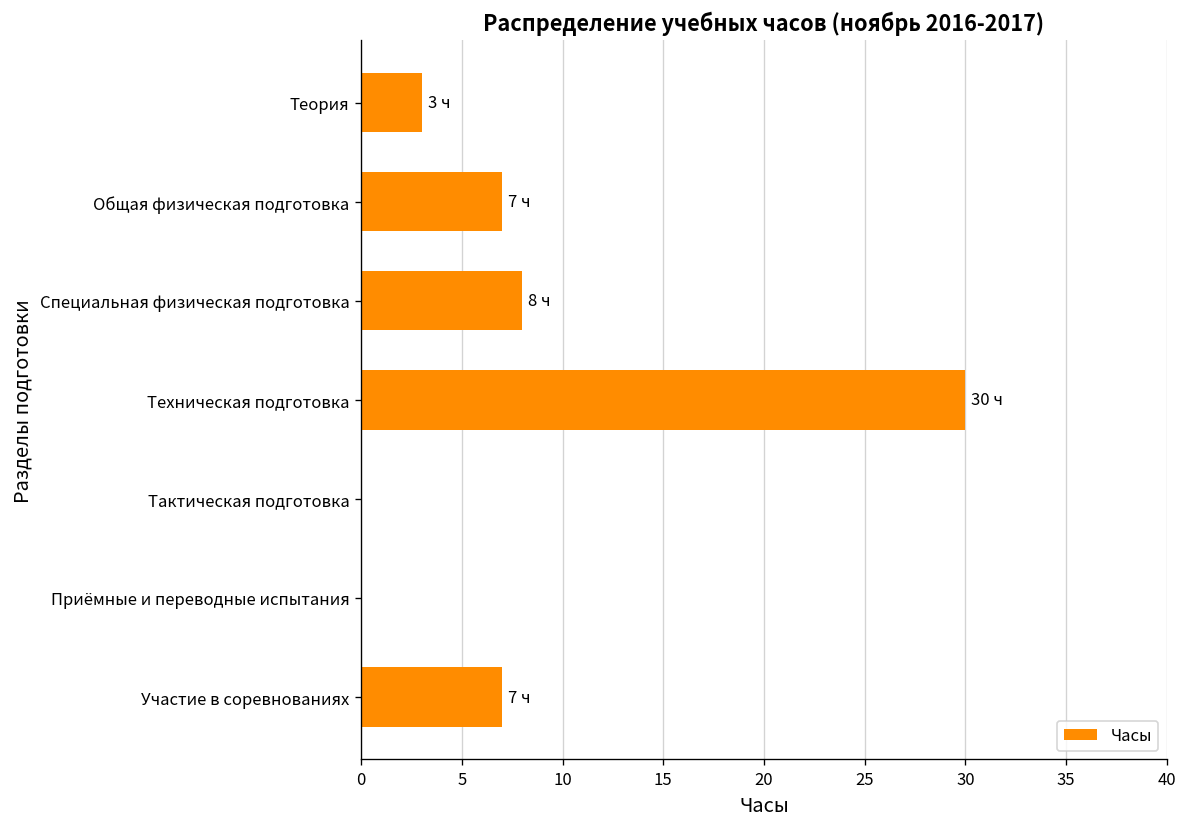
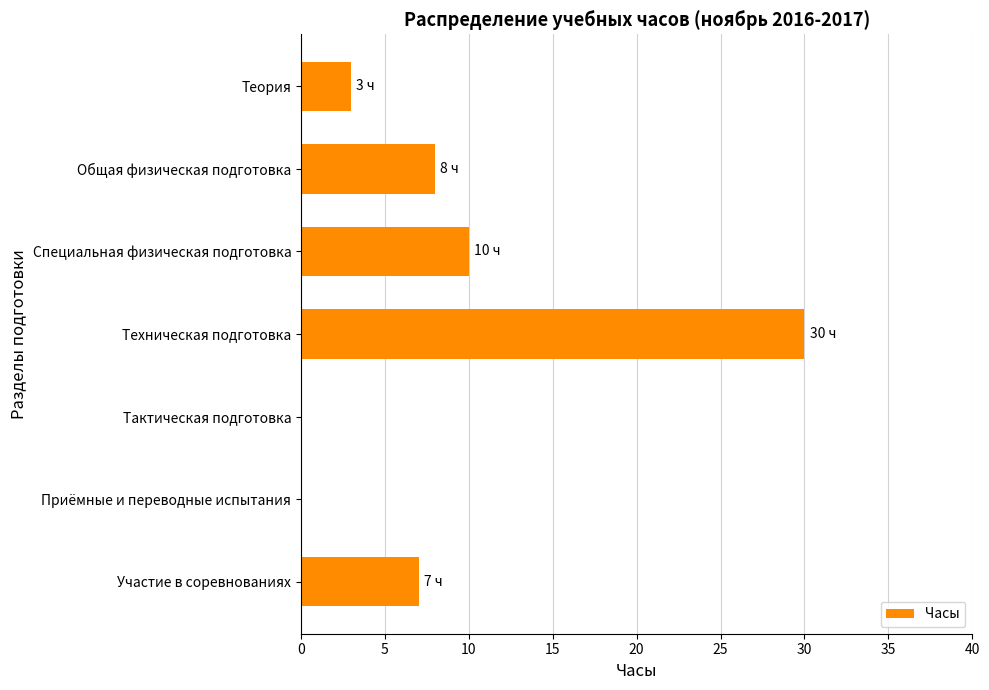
  {
    "Теория": 3,
-   "Общая физическая подготовка": 7,
-   "Специальная физическая подготовка": 8,
+   "Общая физическая подготовка": 8,
+   "Специальная физическая подготовка": 10,
    "Техническая подготовка": 30,
    "Участие в соревнованиях": 7
  }
